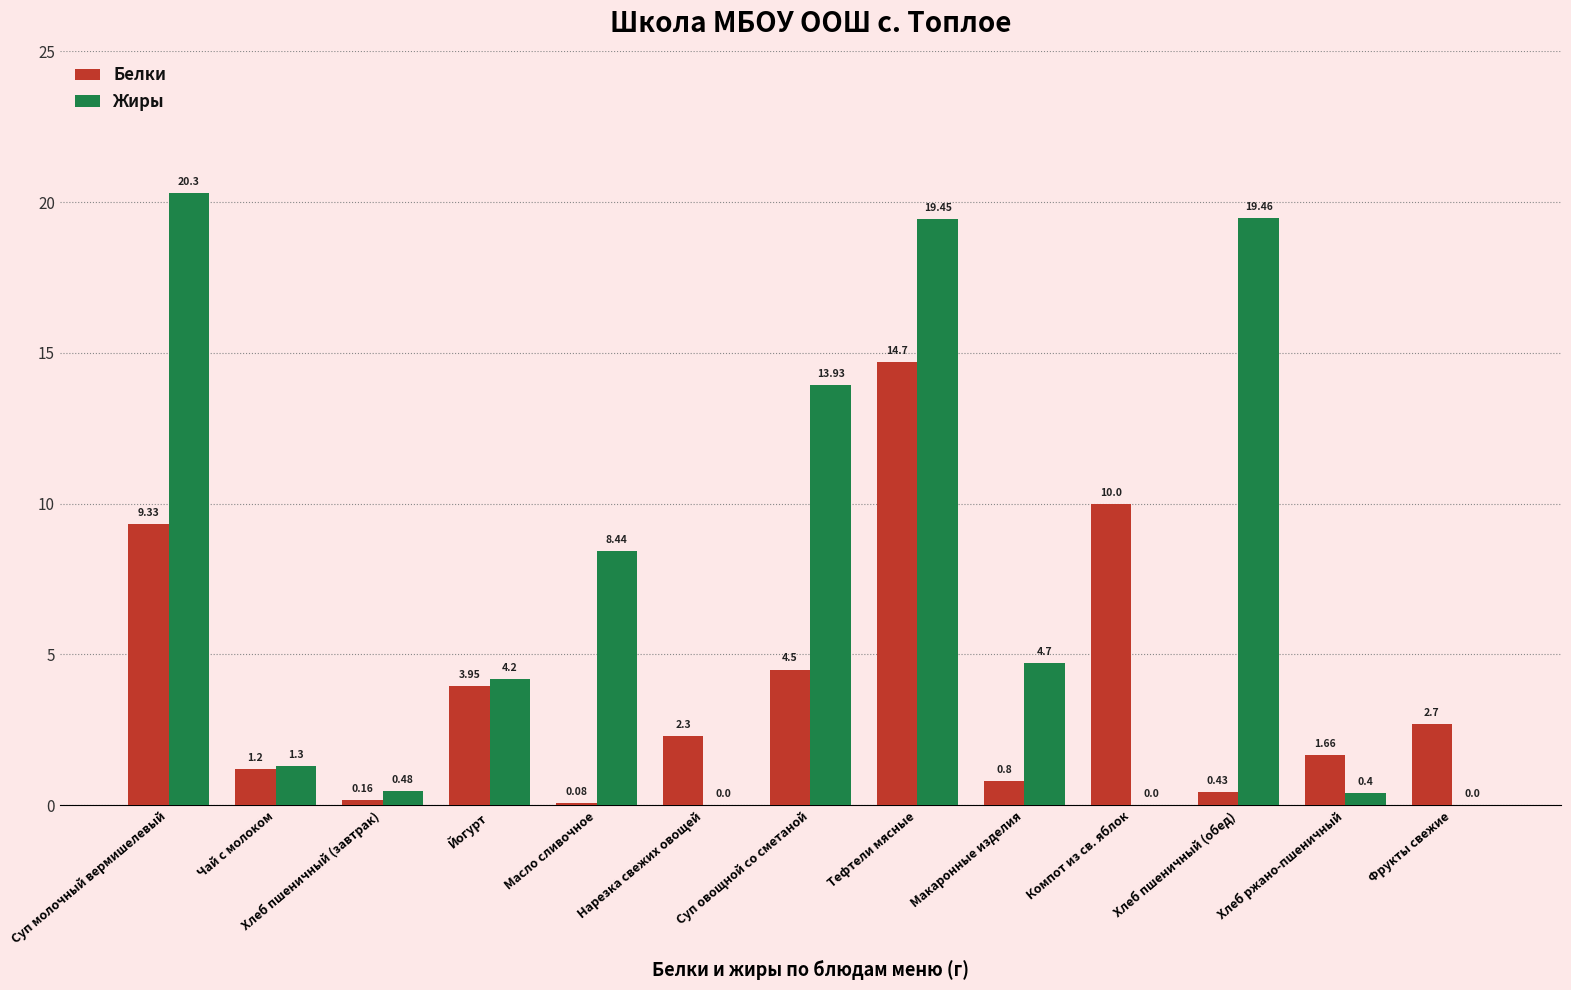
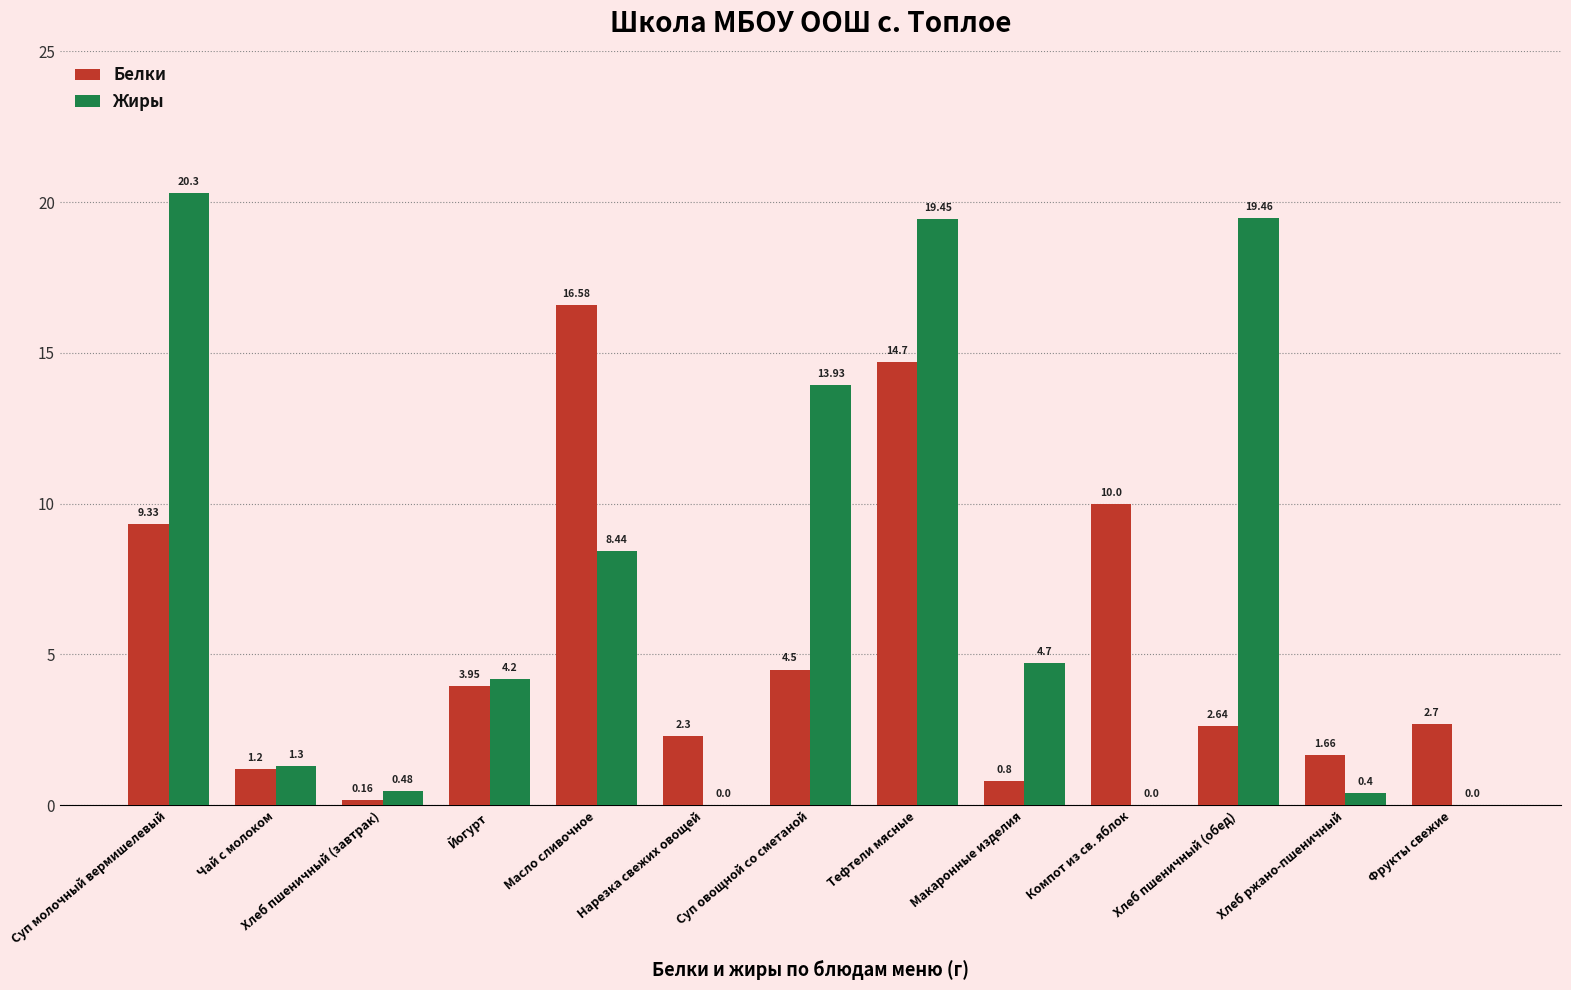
  {
    "Белки": {
      "Суп молочный вермишелевый": 9.33,
      "Чай с молоком": 1.2,
      "Хлеб пшеничный (завтрак)": 0.16,
      "Йогурт": 3.95,
-     "Масло сливочное": 0.08,
+     "Масло сливочное": 16.58,
      "Нарезка свежих овощей": 2.3,
      "Суп овощной со сметаной": 4.5,
      "Тефтели мясные": 14.7,
      "Макаронные изделия": 0.8,
      "Компот из св. яблок": 10.0,
-     "Хлеб пшеничный (обед)": 0.43,
+     "Хлеб пшеничный (обед)": 2.64,
      "Хлеб ржано-пшеничный": 1.66,
      "Фрукты свежие": 2.7
    },
    "Жиры": {
      "Суп молочный вермишелевый": 20.3,
      "Чай с молоком": 1.3,
      "Хлеб пшеничный (завтрак)": 0.48,
      "Йогурт": 4.2,
      "Масло сливочное": 8.44,
      "Нарезка свежих овощей": 0.0,
      "Суп овощной со сметаной": 13.93,
      "Тефтели мясные": 19.45,
      "Макаронные изделия": 4.7,
      "Компот из св. яблок": 0.0,
      "Хлеб пшеничный (обед)": 19.46,
      "Хлеб ржано-пшеничный": 0.4,
      "Фрукты свежие": 0.0
    }
  }
